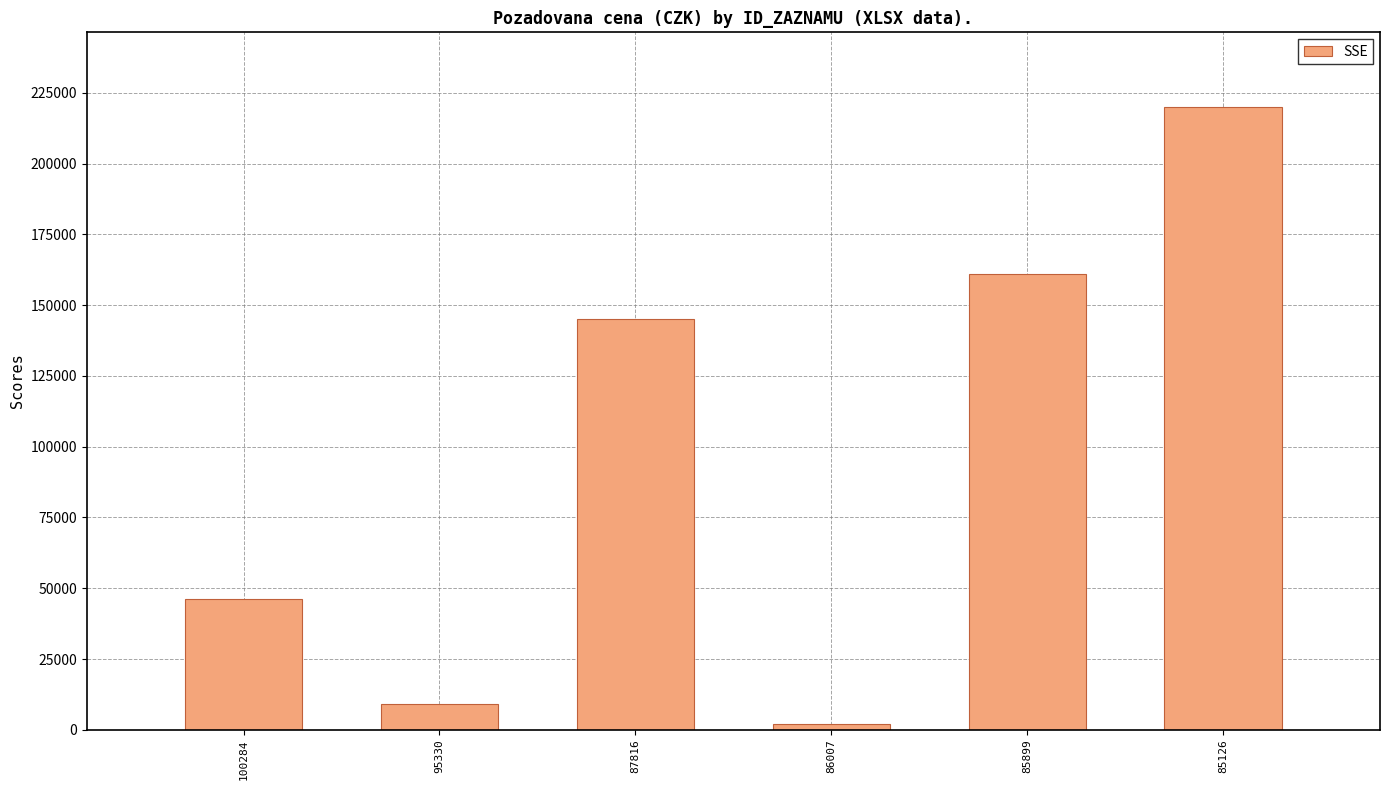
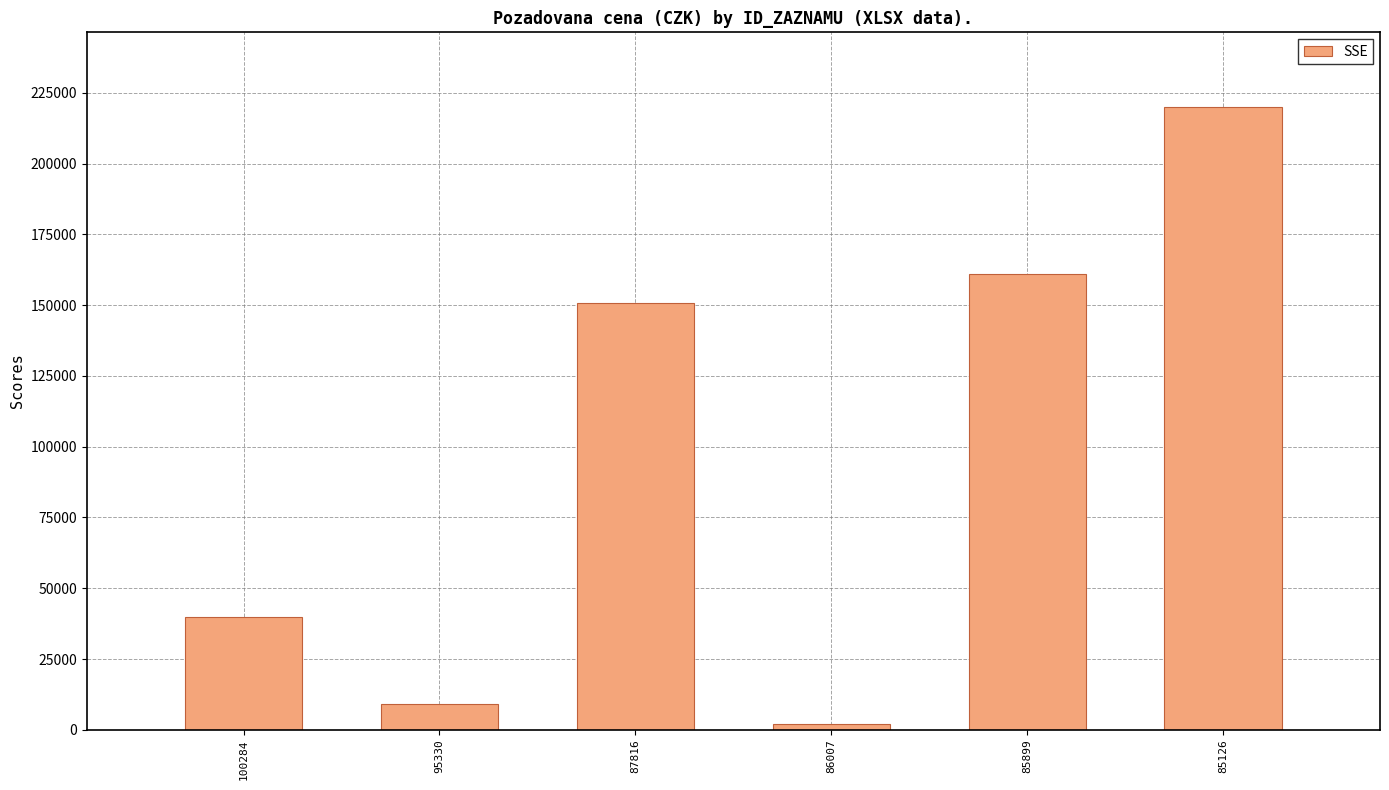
  {
-   "100284": 46000,
+   "100284": 40000,
    "95330": 9000,
-   "87816": 145000,
+   "87816": 151000,
    "86007": 2000,
    "85899": 161000,
    "85126": 220000
  }
